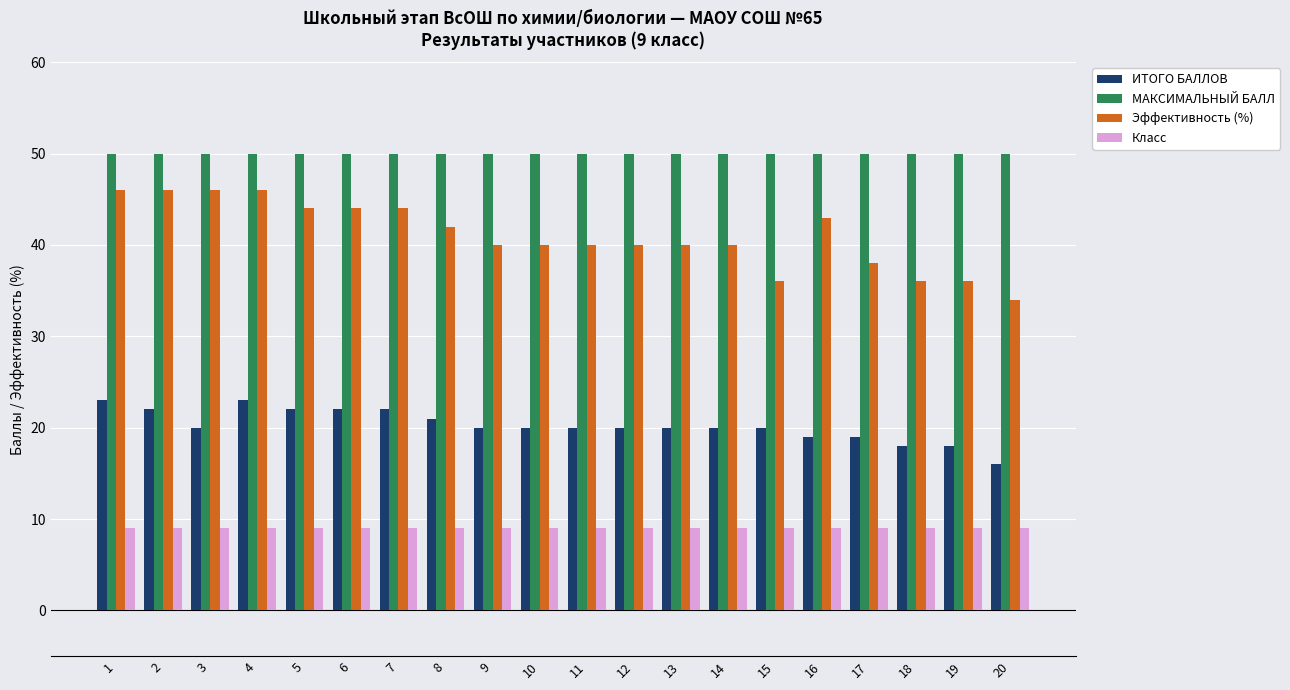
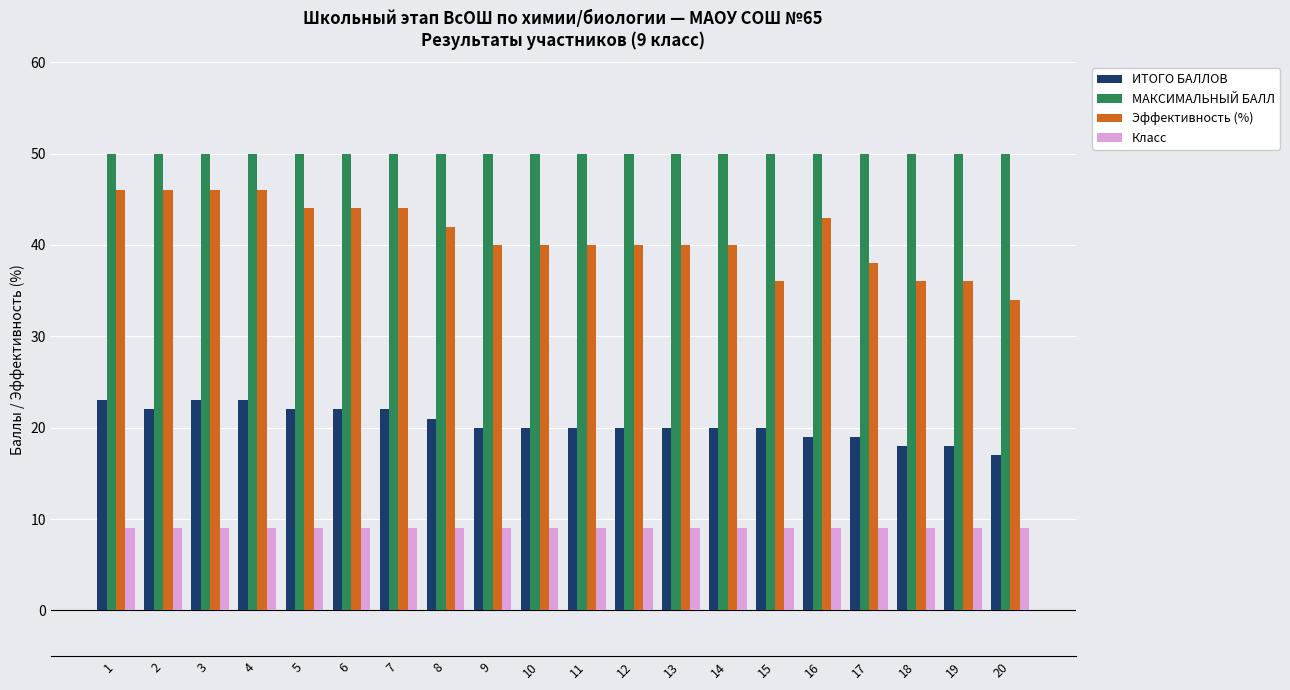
  {
    "ИТОГО БАЛЛОВ": {
      "1": 23,
      "2": 22,
-     "3": 20,
+     "3": 23,
      "4": 23,
      "5": 22,
      "6": 22,
      "7": 22,
      "8": 21,
      "9": 20,
      "10": 20,
      "11": 20,
      "12": 20,
      "13": 20,
      "14": 20,
      "15": 20,
      "16": 19,
      "17": 19,
      "18": 18,
      "19": 18,
-     "20": 16
+     "20": 17
    },
    "МАКСИМАЛЬНЫЙ БАЛЛ": {
      "1": 50,
      "2": 50,
      "3": 50,
      "4": 50,
      "5": 50,
      "6": 50,
      "7": 50,
      "8": 50,
      "9": 50,
      "10": 50,
      "11": 50,
      "12": 50,
      "13": 50,
      "14": 50,
      "15": 50,
      "16": 50,
      "17": 50,
      "18": 50,
      "19": 50,
      "20": 50
    },
    "Эффективность (%)": {
      "1": 46,
      "2": 46,
      "3": 46,
      "4": 46,
      "5": 44,
      "6": 44,
      "7": 44,
      "8": 42,
      "9": 40,
      "10": 40,
      "11": 40,
      "12": 40,
      "13": 40,
      "14": 40,
      "15": 36,
      "16": 43,
      "17": 38,
      "18": 36,
      "19": 36,
      "20": 34
    },
    "Класс": {
      "1": 9,
      "2": 9,
      "3": 9,
      "4": 9,
      "5": 9,
      "6": 9,
      "7": 9,
      "8": 9,
      "9": 9,
      "10": 9,
      "11": 9,
      "12": 9,
      "13": 9,
      "14": 9,
      "15": 9,
      "16": 9,
      "17": 9,
      "18": 9,
      "19": 9,
      "20": 9
    }
  }
